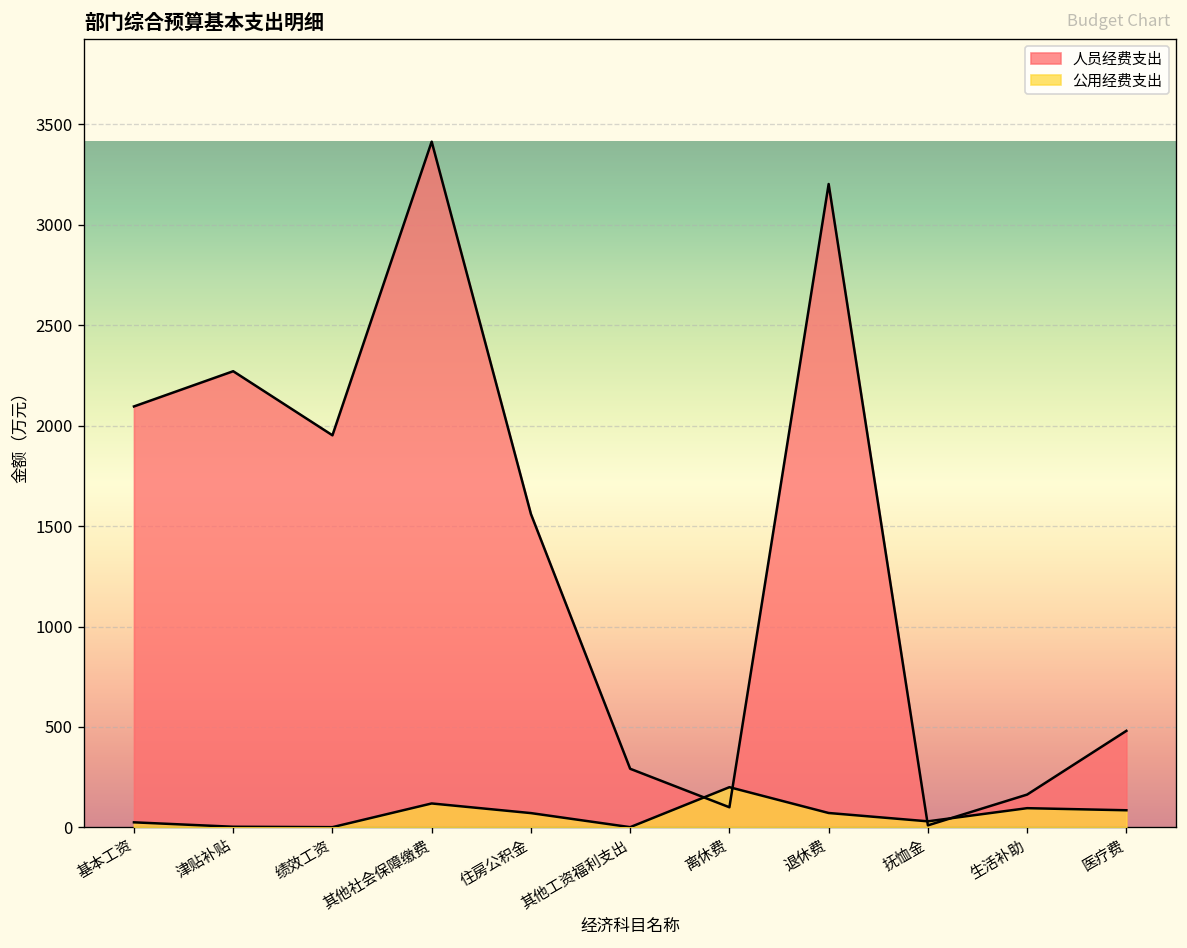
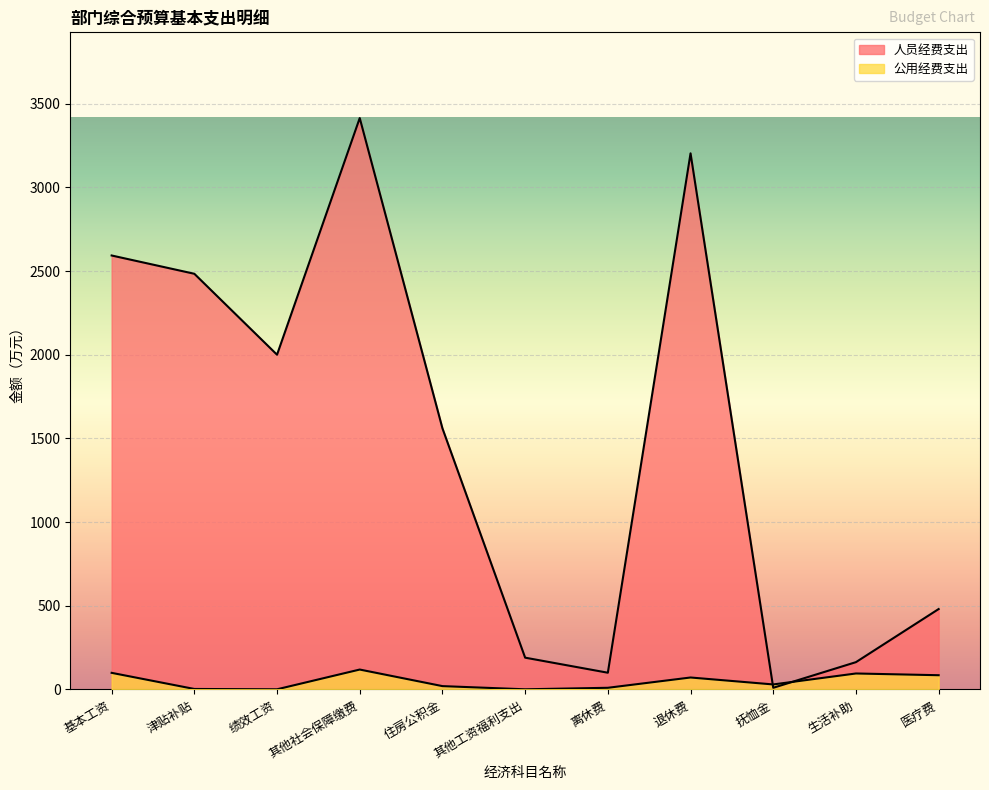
  {
    "人员经费支出": {
-     "基本工资": 2100,
-     "津贴补贴": 2270,
-     "绩效工资": 1950,
+     "基本工资": 2590,
+     "津贴补贴": 2480,
+     "绩效工资": 2000,
      "其他社会保障缴费": 3410,
      "住房公积金": 1560,
-     "其他工资福利支出": 290,
+     "其他工资福利支出": 190,
      "离休费": 100,
      "退休费": 3200,
      "抚恤金": 10,
      "生活补助": 160,
      "医疗费": 480
    },
    "公用经费支出": {
-     "基本工资": 30,
+     "基本工资": 100,
      "津贴补贴": 0,
      "绩效工资": 0,
      "其他社会保障缴费": 120,
-     "住房公积金": 70,
+     "住房公积金": 20,
      "其他工资福利支出": 0,
-     "离休费": 200,
+     "离休费": 10,
      "退休费": 70,
      "抚恤金": 30,
      "生活补助": 100,
      "医疗费": 90
    }
  }
